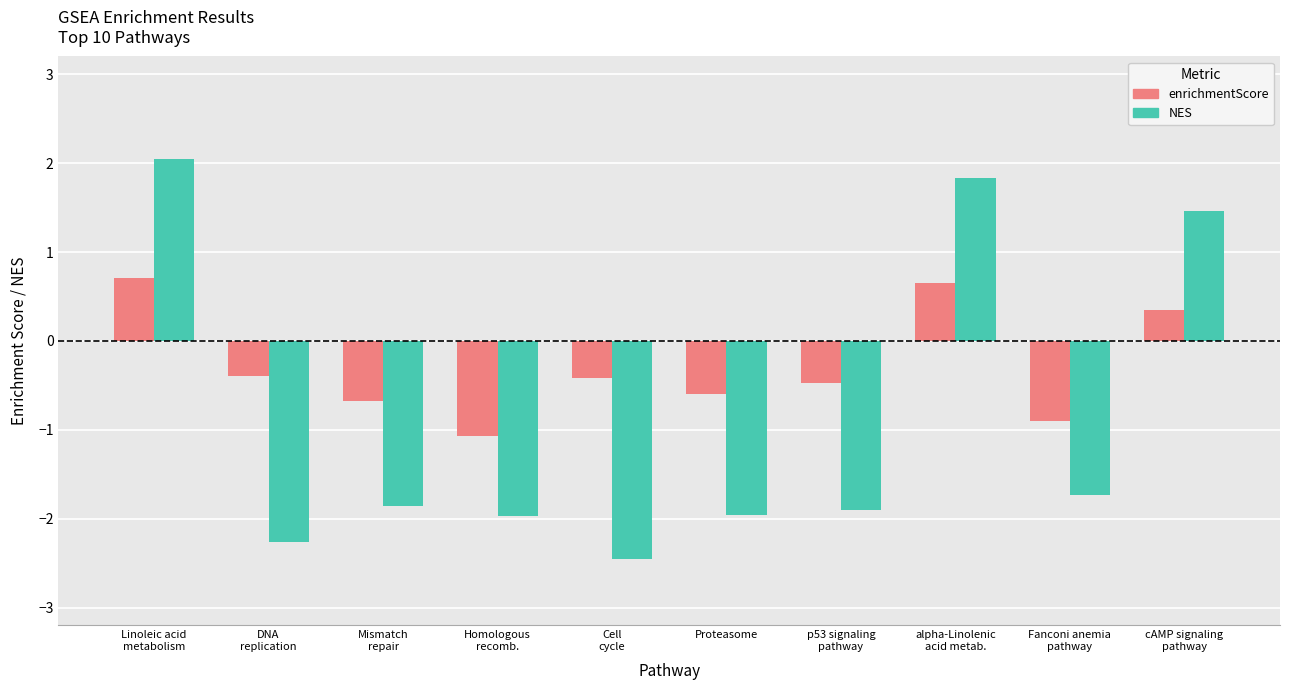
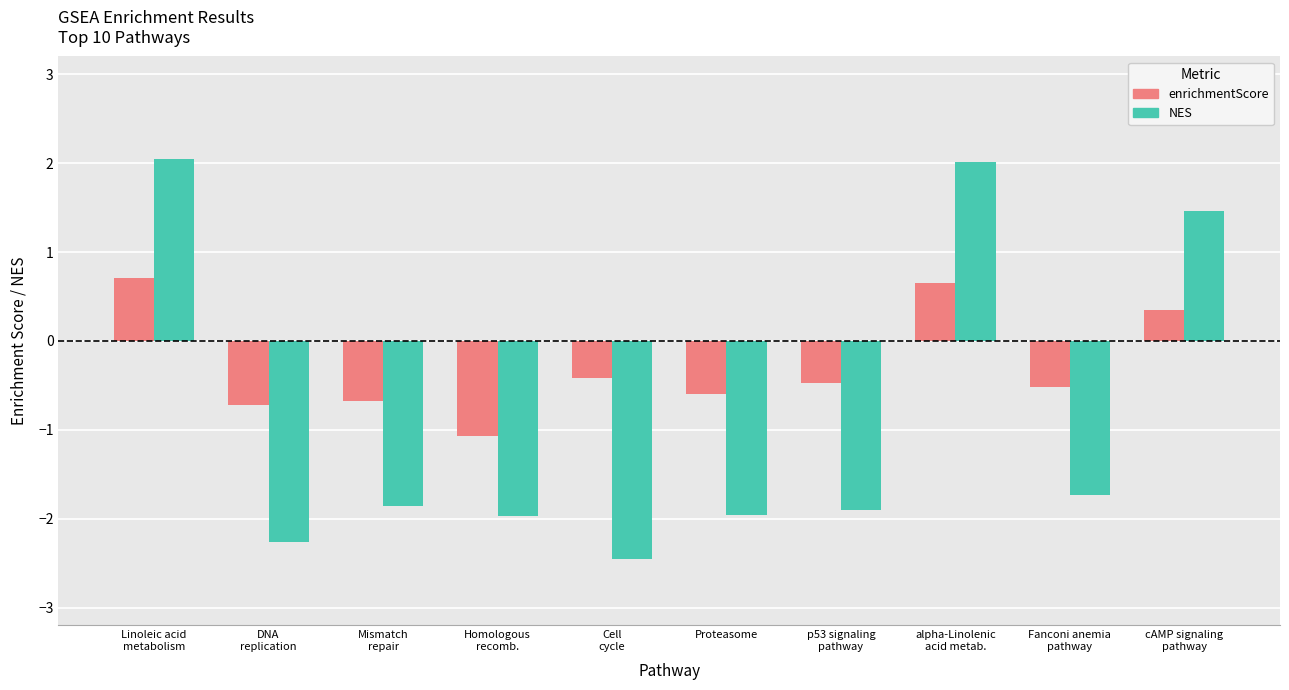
  {
    "enrichmentScore": {
      "Linoleic acid metabolism": 0.7,
-     "DNA replication": -0.4,
+     "DNA replication": -0.7,
      "Mismatch repair": -0.7,
      "Homologous recomb.": -1.1,
      "Cell cycle": -0.4,
      "Proteasome": -0.6,
      "p53 signaling pathway": -0.5,
      "alpha-Linolenic acid metab.": 0.7,
-     "Fanconi anemia pathway": -0.9,
+     "Fanconi anemia pathway": -0.5,
      "cAMP signaling pathway": 0.4
    },
    "NES": {
      "Linoleic acid metabolism": 2.0,
      "DNA replication": -2.3,
      "Mismatch repair": -1.9,
      "Homologous recomb.": -2.0,
      "Cell cycle": -2.5,
      "Proteasome": -2.0,
      "p53 signaling pathway": -1.9,
-     "alpha-Linolenic acid metab.": 1.8,
+     "alpha-Linolenic acid metab.": 2.0,
      "Fanconi anemia pathway": -1.7,
      "cAMP signaling pathway": 1.5
    }
  }
